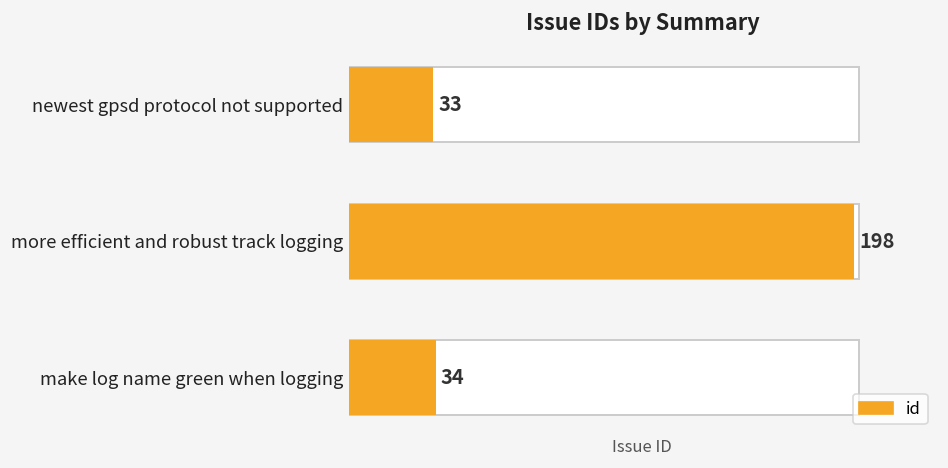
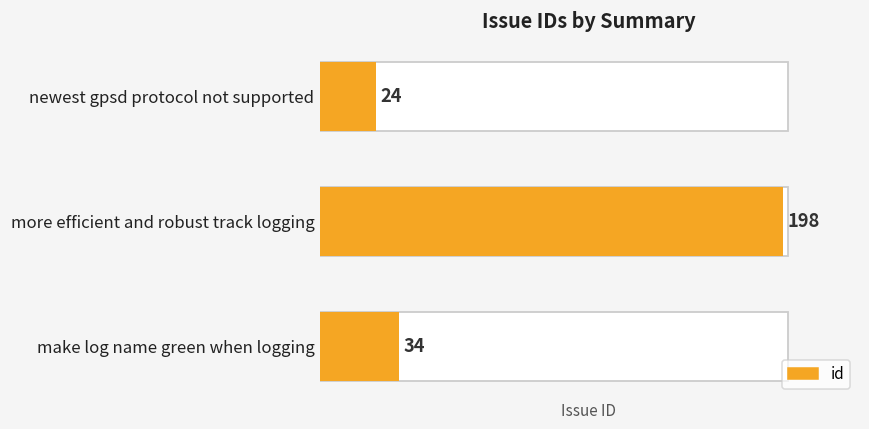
  {
    "id": {
-     "newest gpsd protocol not supported": 33
+     "newest gpsd protocol not supported": 24
    }
  }
